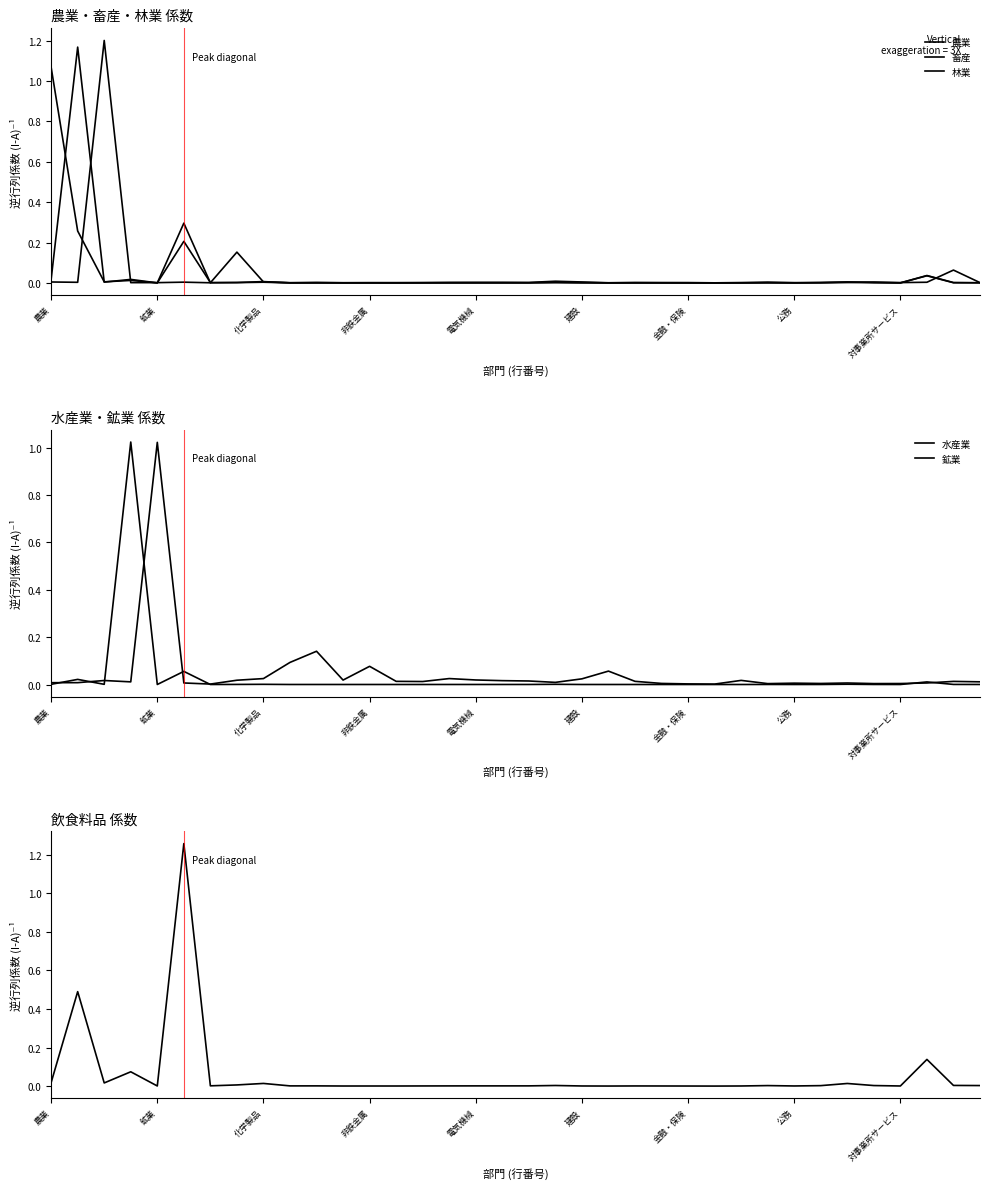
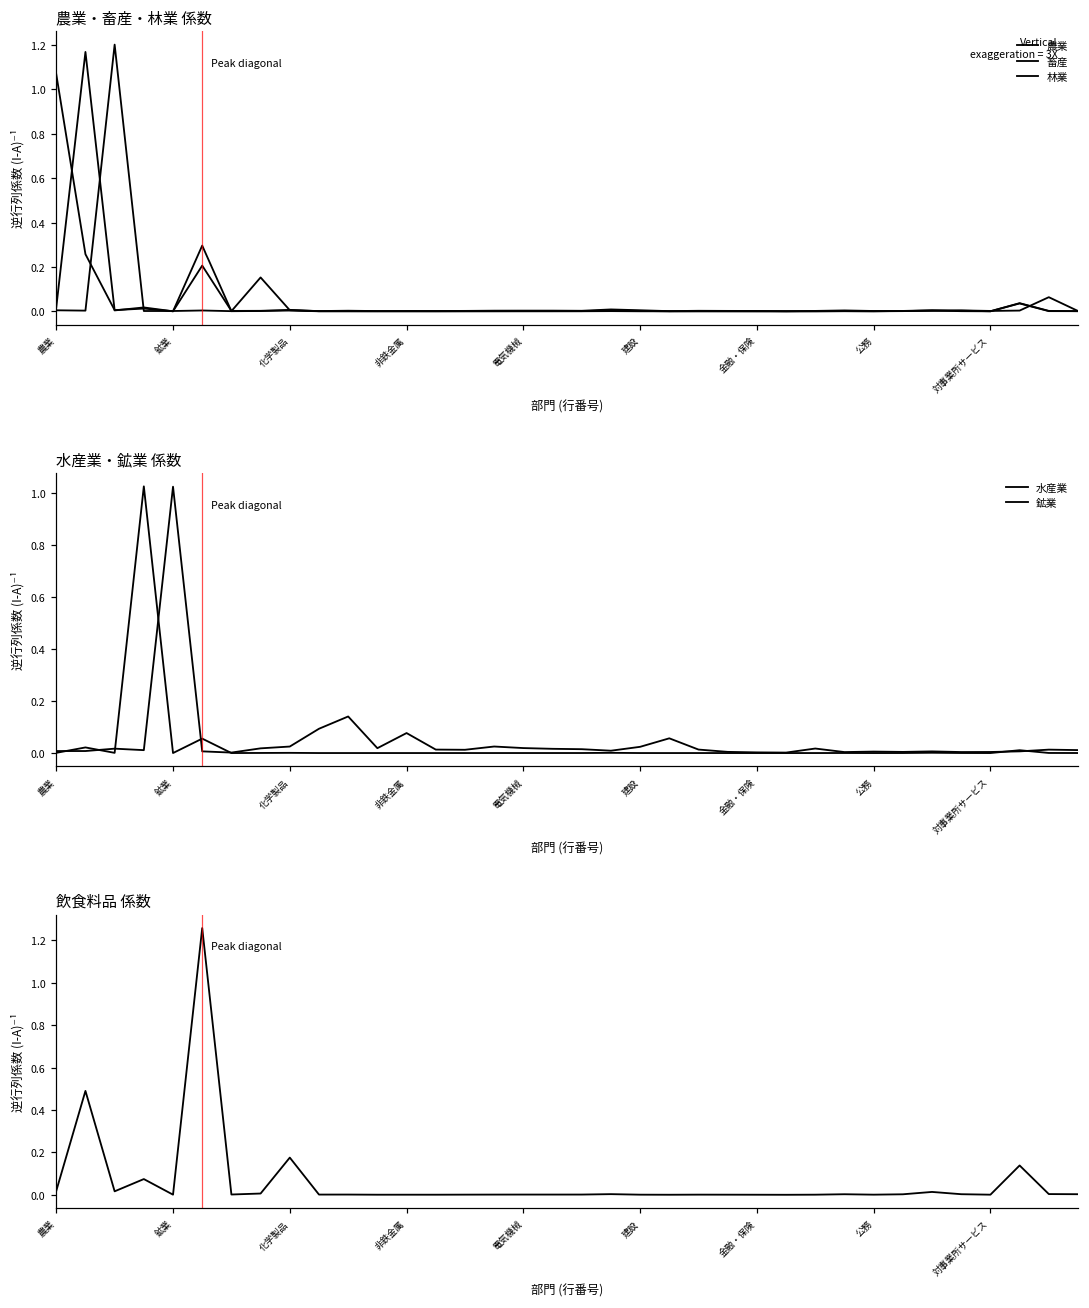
  {
    "飲食料品 係数": {
      "農業": 0.02,
      "鉱業": 0.00,
-     "化学製品": 0.01,
+     "化学製品": 0.18,
      "非鉄金属": 0.00,
      "電気機械": 0.00,
      "建設": 0.00,
      "金融・保険": 0.00,
      "公務": 0.00,
      "対事業所サービス": 0.00
    }
  }
